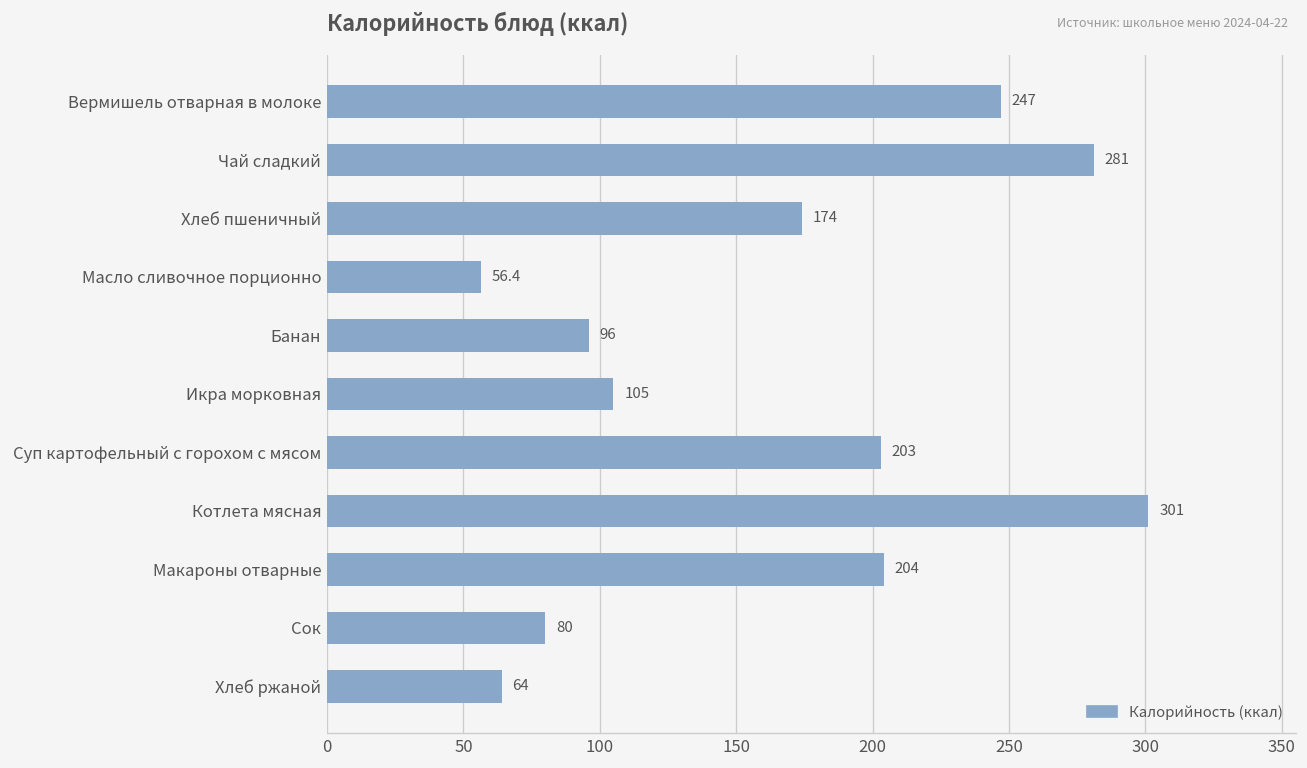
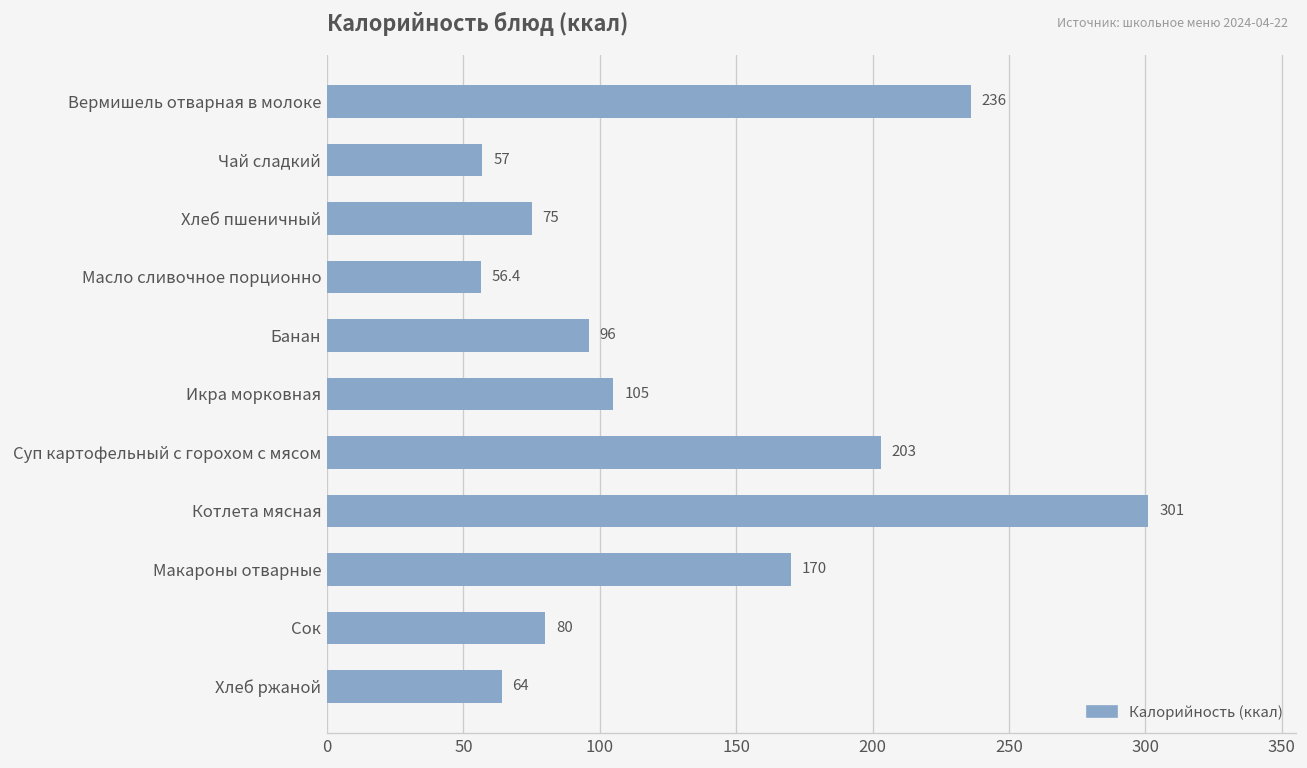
  {
-   "Вермишель отварная в молоке": 247,
-   "Чай сладкий": 281,
-   "Хлеб пшеничный": 174,
+   "Вермишель отварная в молоке": 236,
+   "Чай сладкий": 57,
+   "Хлеб пшеничный": 75,
    "Масло сливочное порционно": 56.4,
    "Банан": 96,
    "Икра морковная": 105,
    "Суп картофельный с горохом с мясом": 203,
    "Котлета мясная": 301,
-   "Макароны отварные": 204,
+   "Макароны отварные": 170,
    "Сок": 80,
    "Хлеб ржаной": 64
  }
